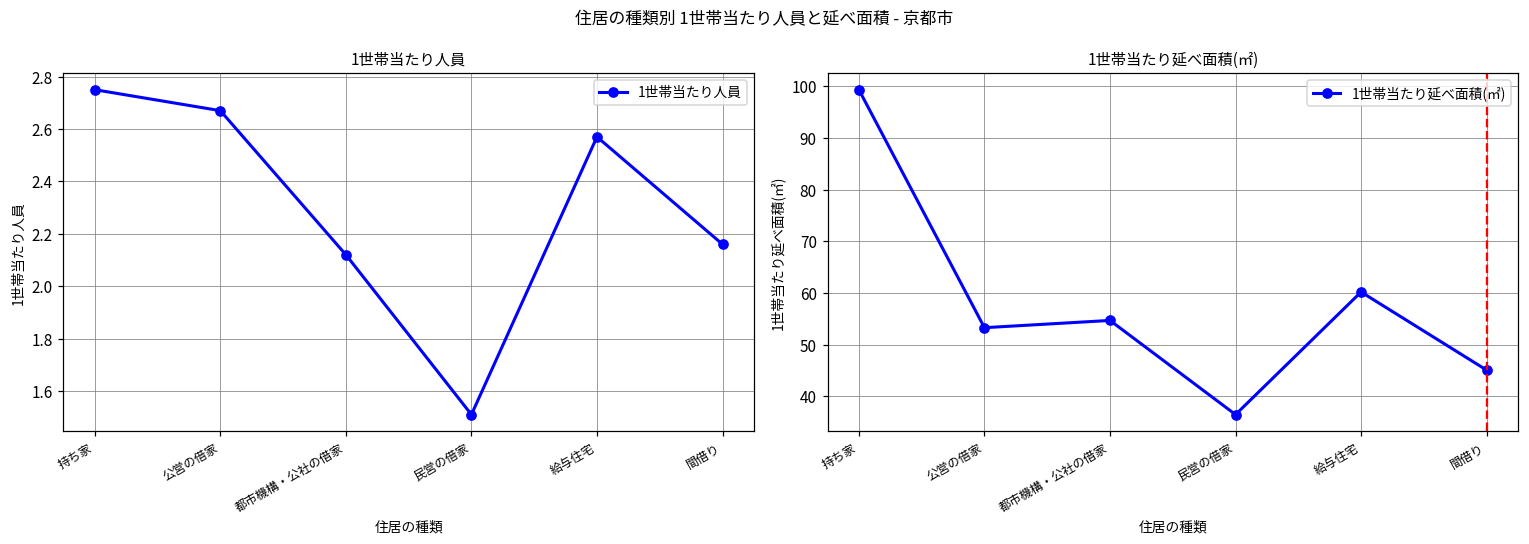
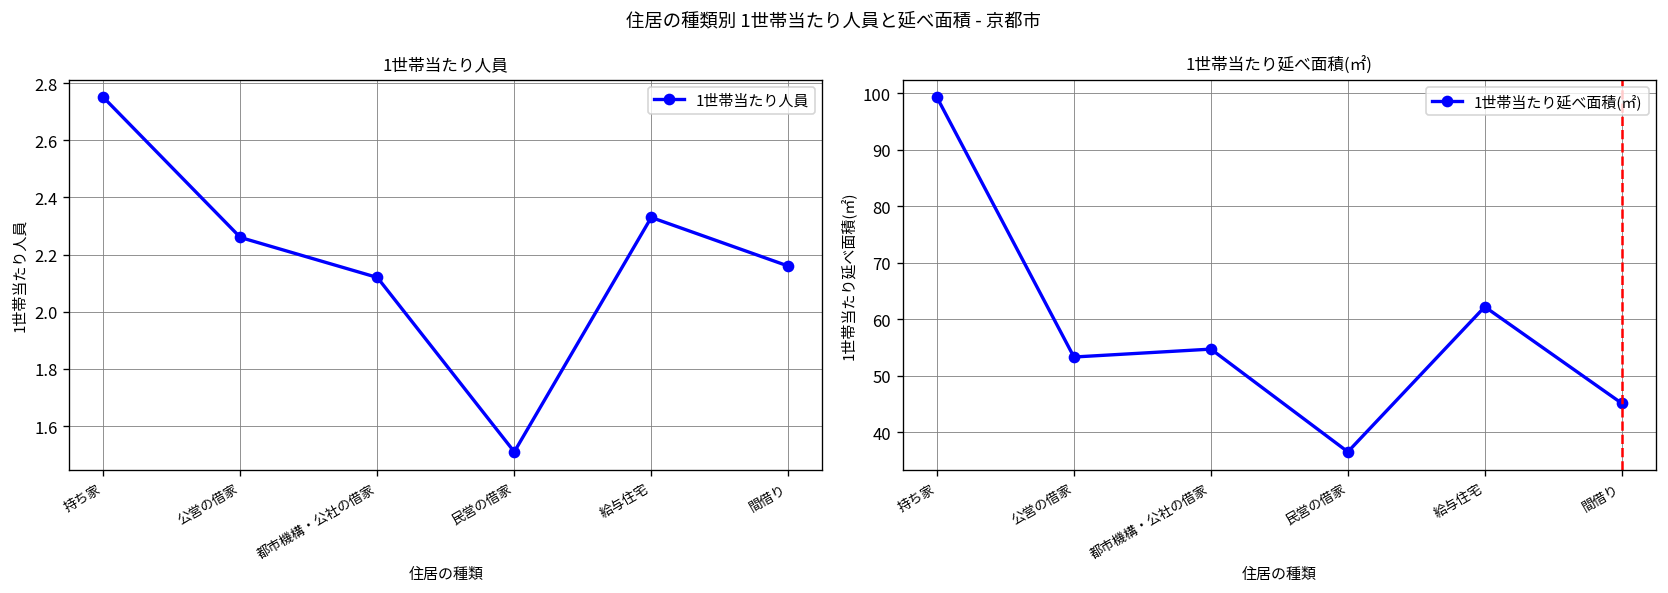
  {
    "1世帯当たり人員": {
      "持ち家": 2.75,
-     "公営の借家": 2.67,
+     "公営の借家": 2.26,
      "都市機構・公社の借家": 2.12,
      "民営の借家": 1.51,
-     "給与住宅": 2.57,
+     "給与住宅": 2.33,
      "間借り": 2.16
    },
    "1世帯当たり延べ面積(㎡)": {
      "持ち家": 99,
      "公営の借家": 53,
      "都市機構・公社の借家": 55,
      "民営の借家": 37,
-     "給与住宅": 60,
+     "給与住宅": 62,
      "間借り": 45
    }
  }
